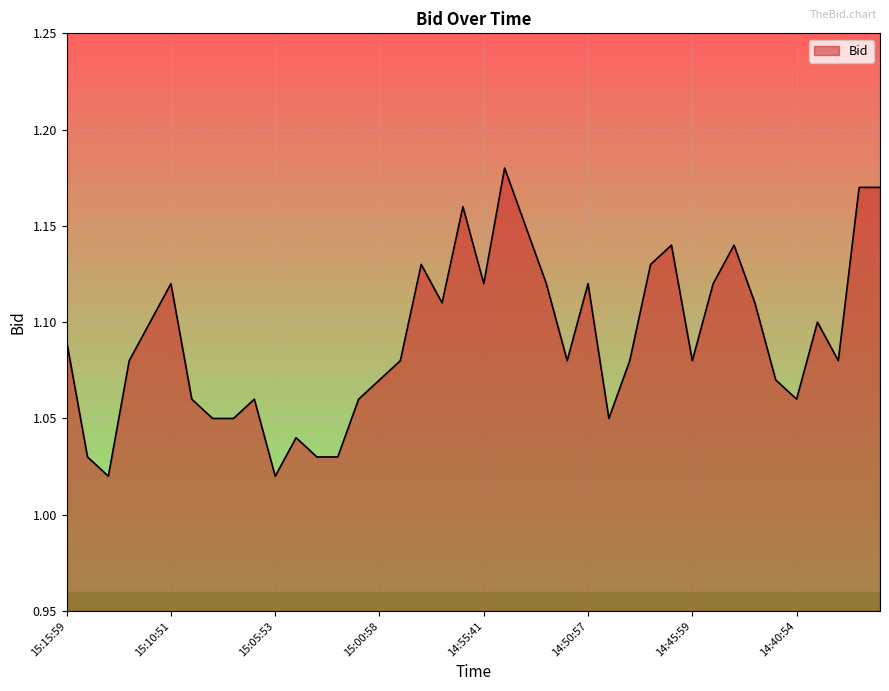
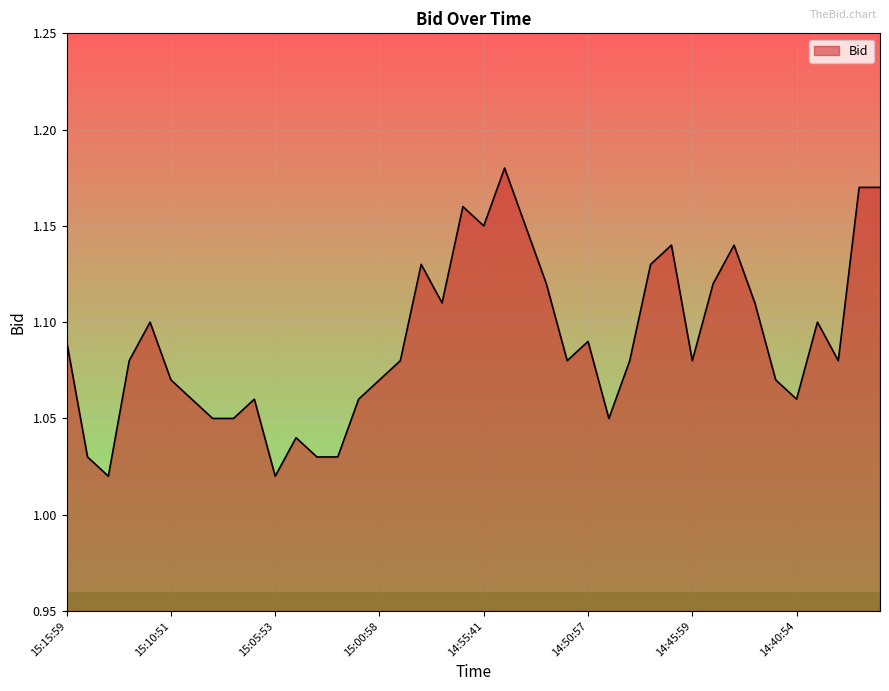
  {
    "15:15:59": 1.09,
-   "15:10:51": 1.12,
+   "15:10:51": 1.07,
    "15:05:53": 1.02,
    "15:00:58": 1.07,
-   "14:55:41": 1.12,
-   "14:50:57": 1.12,
+   "14:55:41": 1.15,
+   "14:50:57": 1.09,
    "14:45:59": 1.08,
    "14:40:54": 1.06
  }
